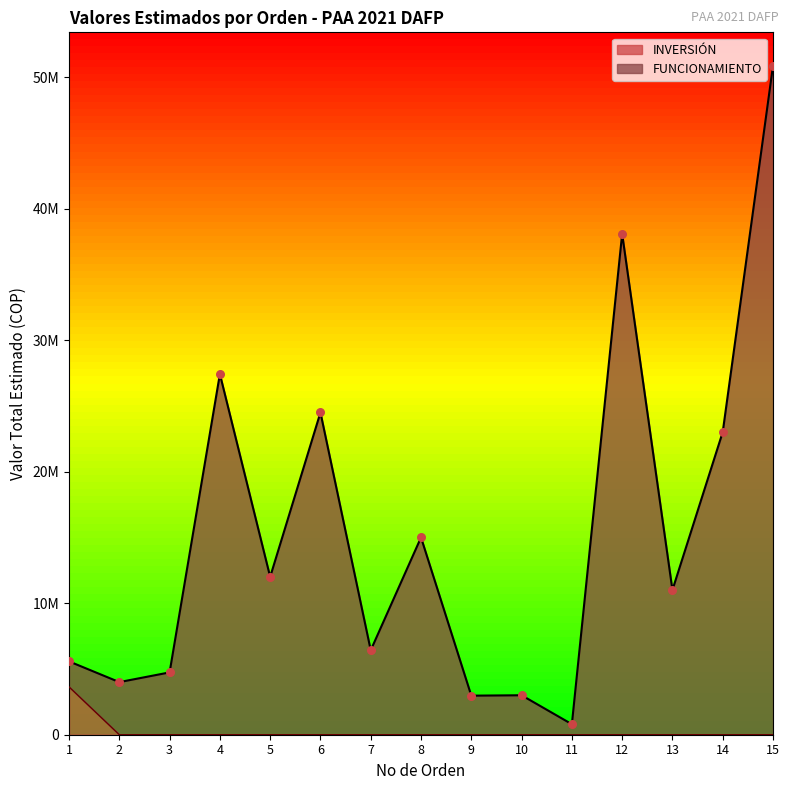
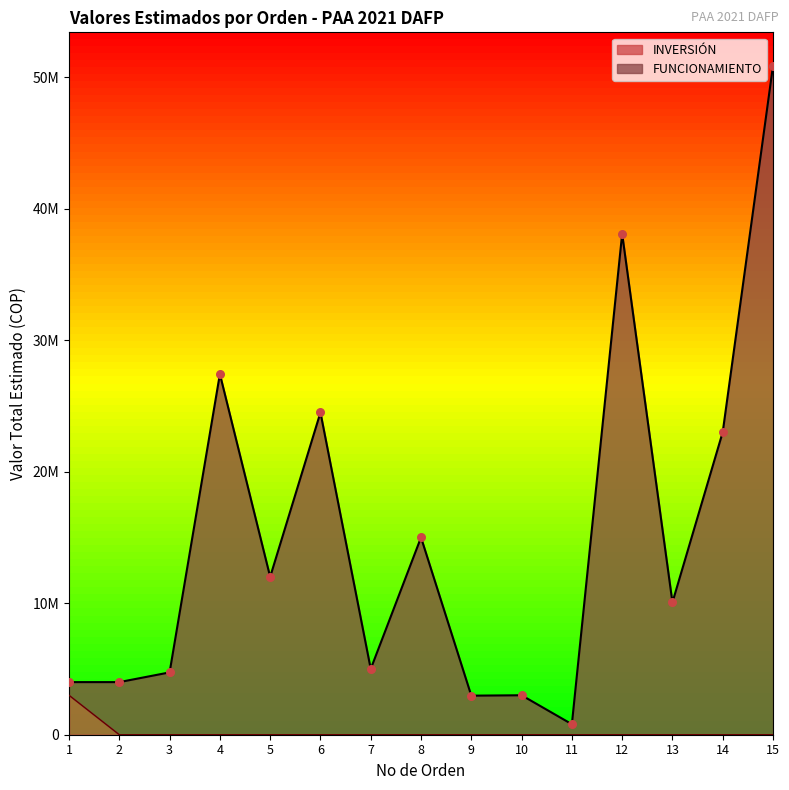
  {
    "INVERSIÓN": {
-     "1": 3600000,
+     "1": 3000000,
      "2": 0,
      "3": 0,
      "4": 0,
      "5": 0,
      "6": 0,
      "7": 0,
      "8": 0,
      "9": 0,
      "10": 0,
      "11": 0,
      "12": 0,
      "13": 0,
      "14": 0,
      "15": 0
    },
    "FUNCIONAMIENTO": {
-     "1": 1900000,
+     "1": 1000000,
      "2": 4000000,
      "3": 4700000,
      "4": 27400000,
      "5": 12000000,
      "6": 24500000,
-     "7": 6400000,
+     "7": 5000000,
      "8": 15000000,
      "9": 3000000,
      "10": 3000000,
      "11": 800000,
      "12": 38100000,
-     "13": 11000000,
+     "13": 10100000,
      "14": 23000000,
      "15": 50900000
    }
  }
